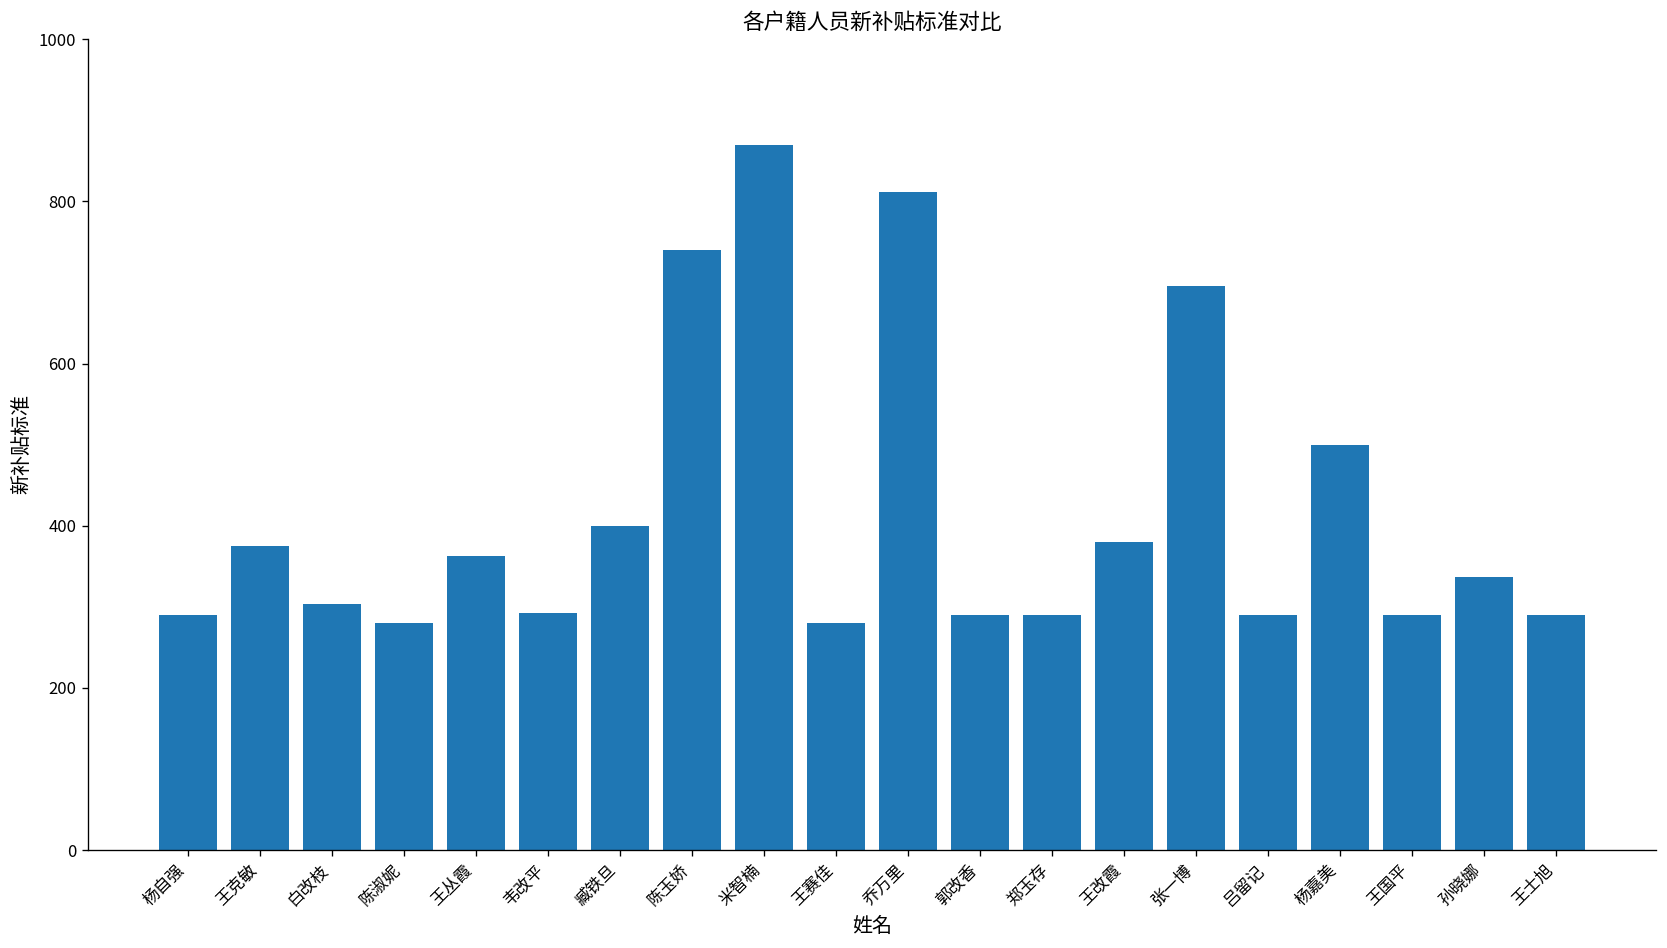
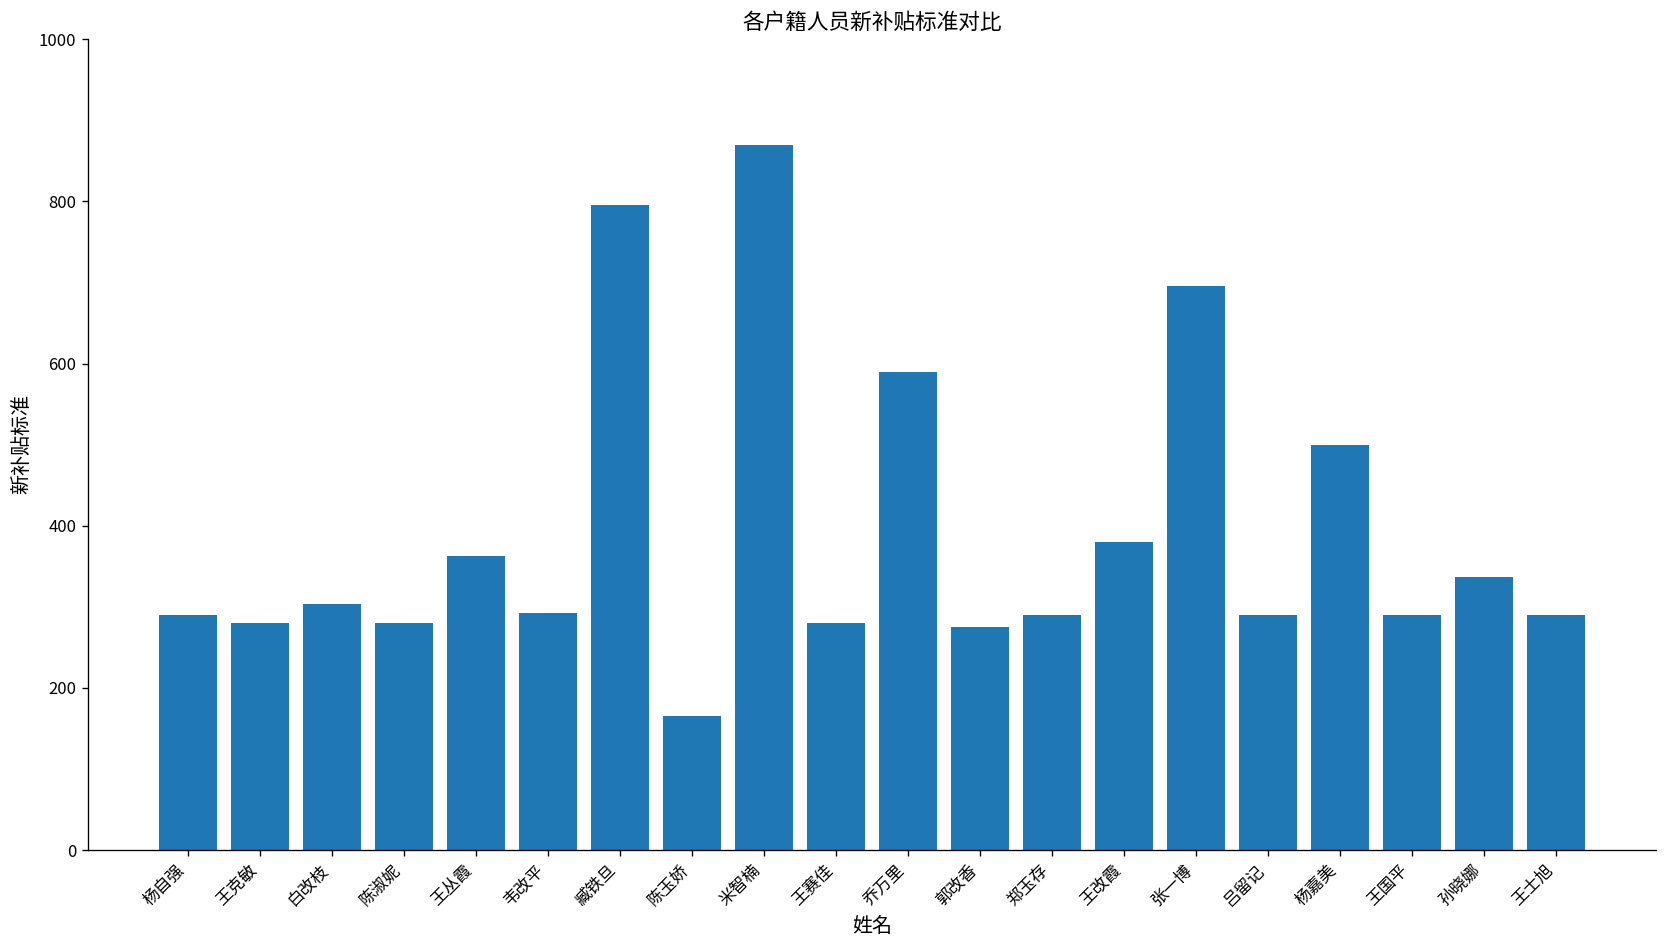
  {
    "杨自强": 290,
-   "王克敏": 380,
+   "王克敏": 280,
    "白改枝": 300,
    "陈淑妮": 280,
    "王丛霞": 360,
    "韦改平": 290,
-   "臧铁旦": 400,
-   "陈玉娇": 740,
+   "臧铁旦": 800,
+   "陈玉娇": 170,
    "米智楠": 870,
    "王赛佳": 280,
-   "乔万里": 810,
-   "郭改香": 290,
+   "乔万里": 590,
+   "郭改香": 280,
    "郑玉存": 290,
    "王改霞": 380,
    "张一博": 700,
    "吕留记": 290,
    "杨嘉美": 500,
    "王国平": 290,
    "孙晓娜": 340,
    "王士旭": 290
  }
